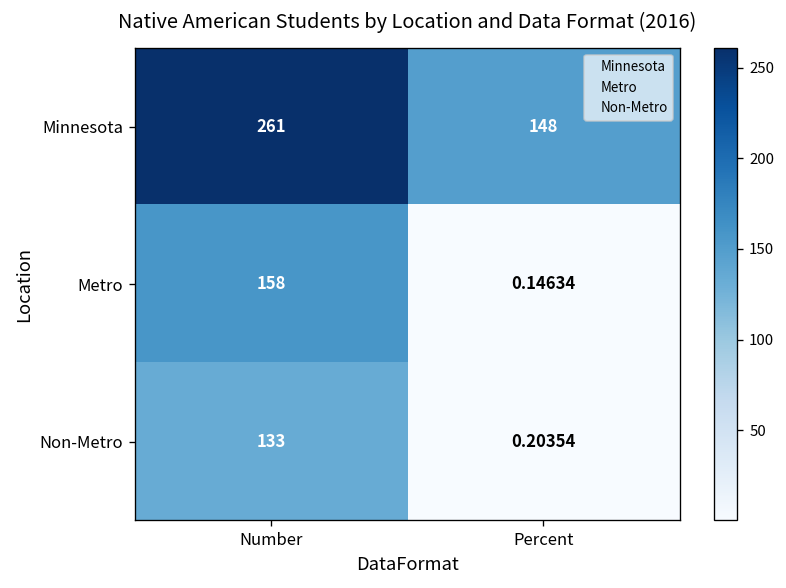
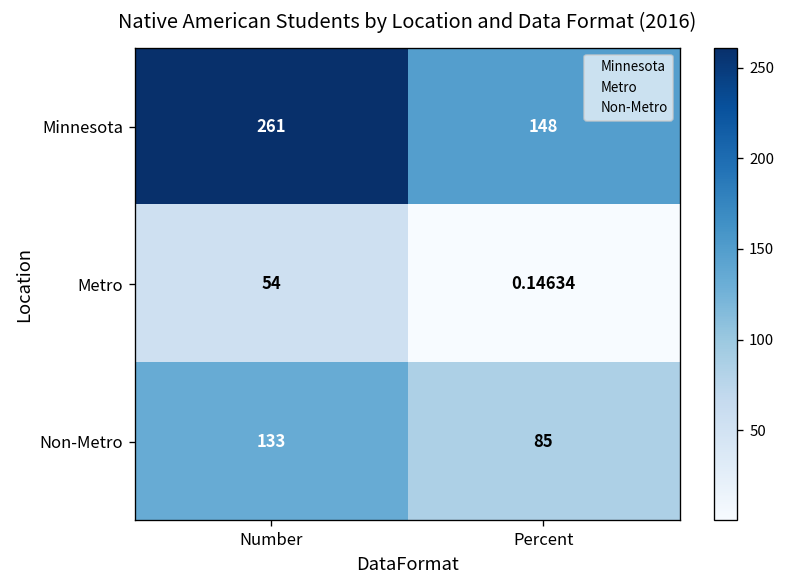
  {
    "Minnesota": {
      "Number": 261,
      "Percent": 148
    },
    "Metro": {
-     "Number": 158,
+     "Number": 54,
      "Percent": 0.14634
    },
    "Non-Metro": {
      "Number": 133,
-     "Percent": 0.20354
+     "Percent": 85
    }
  }
